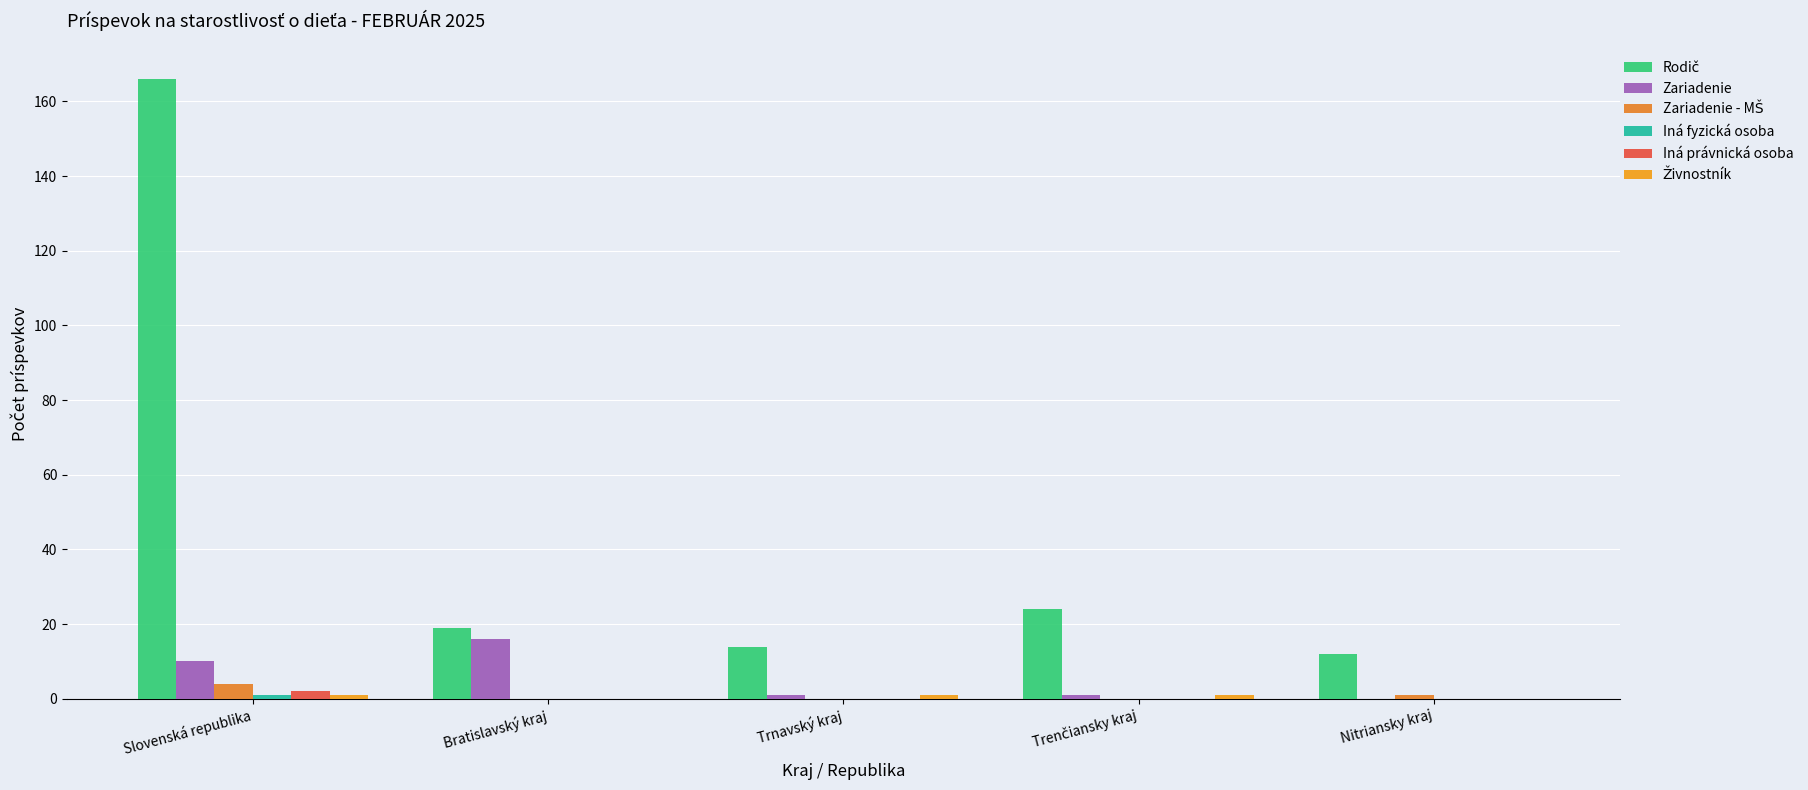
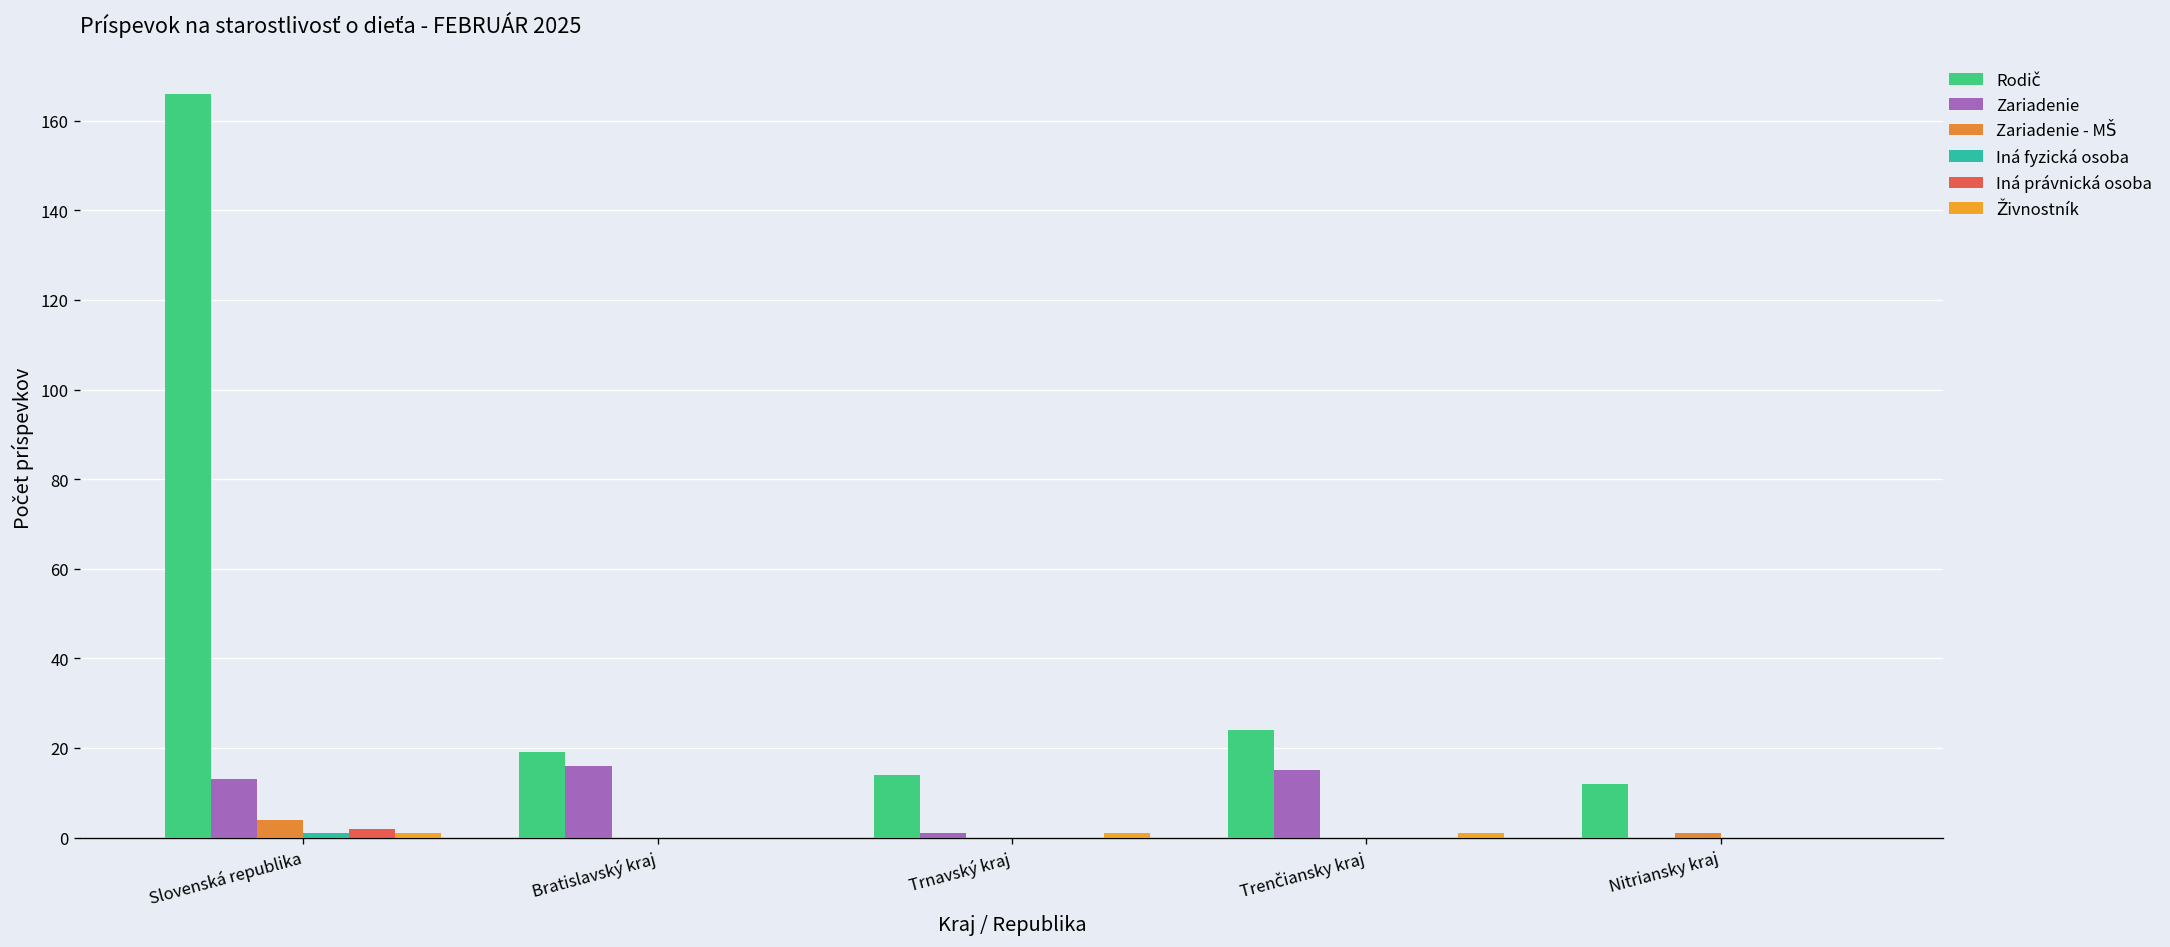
  {
    "Zariadenie": {
-     "Slovenská republika": 10,
+     "Slovenská republika": 13,
      "Bratislavský kraj": 16,
      "Trnavský kraj": 1,
-     "Trenčiansky kraj": 1,
+     "Trenčiansky kraj": 15,
      "Nitriansky kraj": 0
    }
  }
